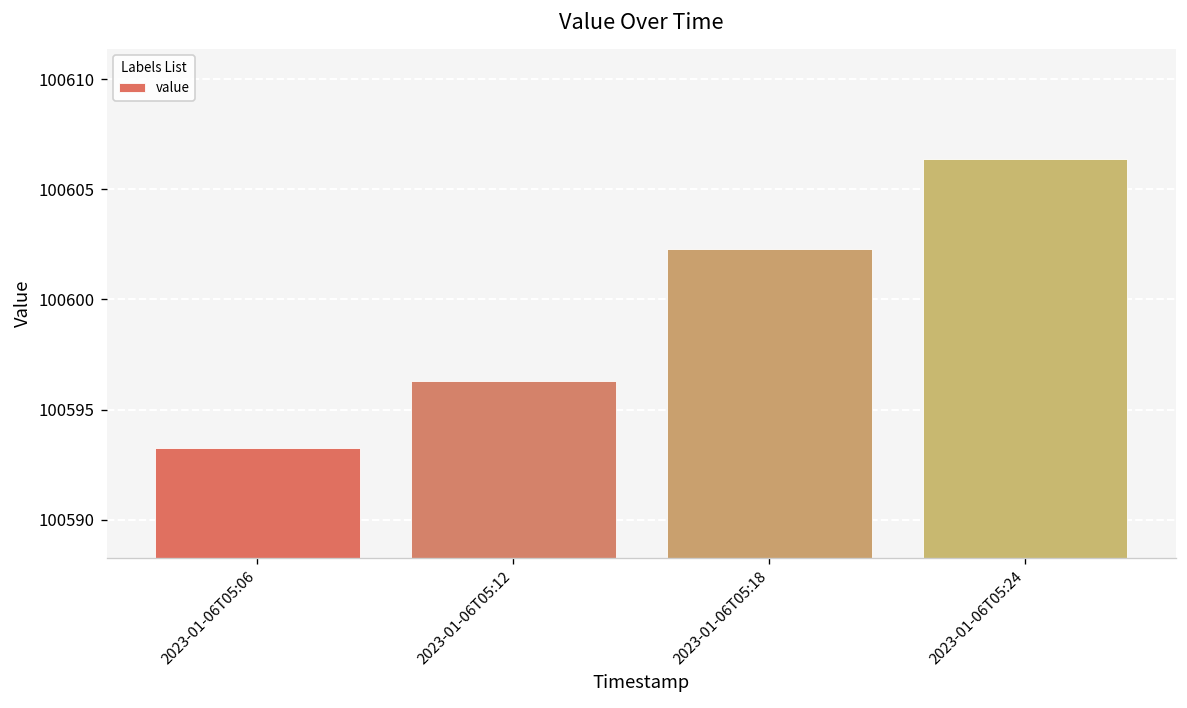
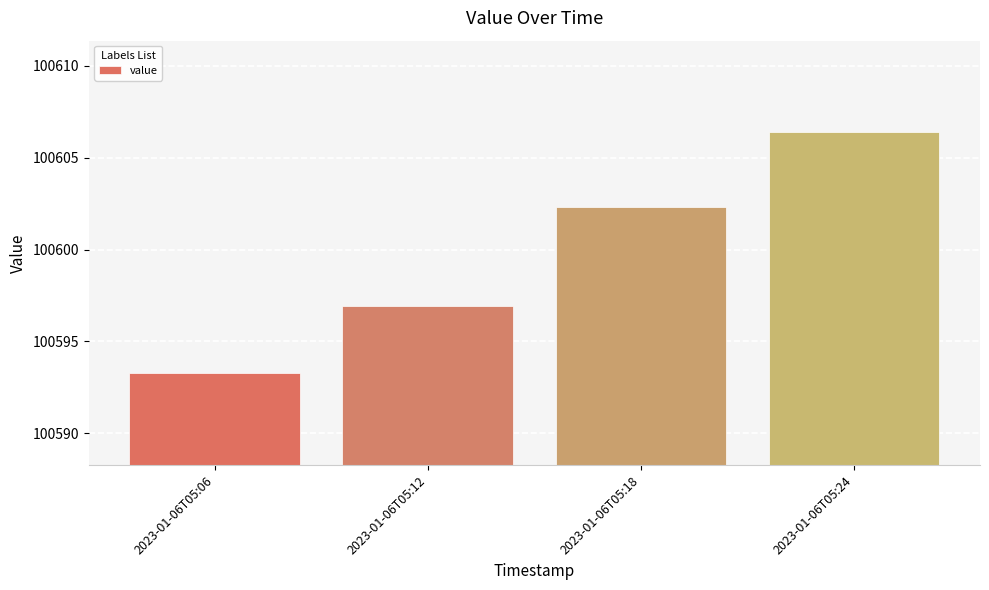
  {
    "2023-01-06T05:06": 100593.3,
-   "2023-01-06T05:12": 100596.3,
+   "2023-01-06T05:12": 100596.9,
    "2023-01-06T05:18": 100602.3,
    "2023-01-06T05:24": 100606.4
  }
